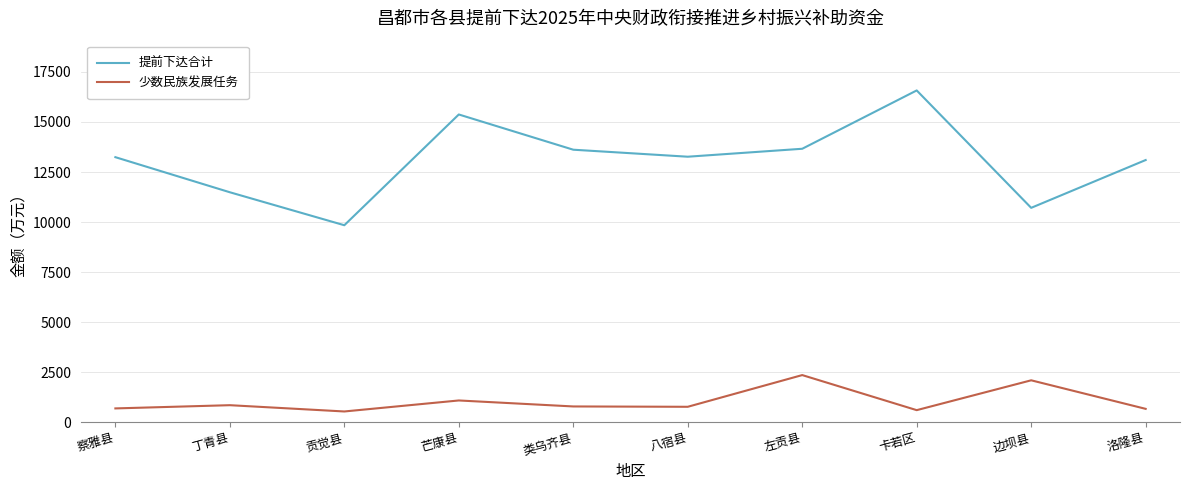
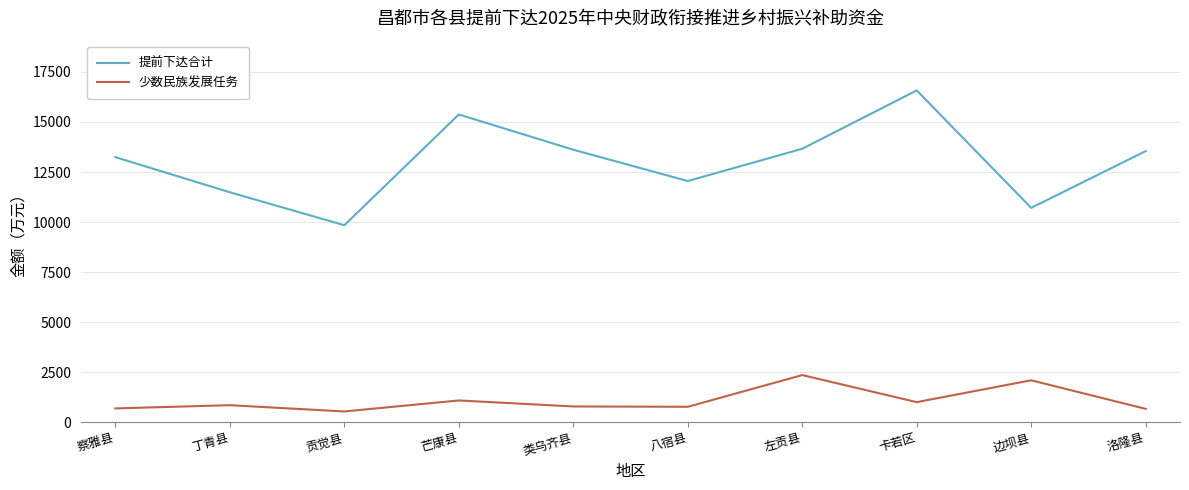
  {
    "提前下达合计": {
      "察雅县": 13200,
      "丁青县": 11500,
      "贡觉县": 9800,
      "芒康县": 15400,
      "类乌齐县": 13600,
-     "八宿县": 13300,
+     "八宿县": 12000,
      "左贡县": 13700,
      "卡若区": 16600,
      "边坝县": 10700,
-     "洛隆县": 13100
+     "洛隆县": 13500
    },
    "少数民族发展任务": {
      "察雅县": 700,
      "丁青县": 900,
      "贡觉县": 500,
      "芒康县": 1100,
      "类乌齐县": 800,
      "八宿县": 800,
      "左贡县": 2400,
-     "卡若区": 600,
+     "卡若区": 1000,
      "边坝县": 2100,
      "洛隆县": 700
    }
  }
